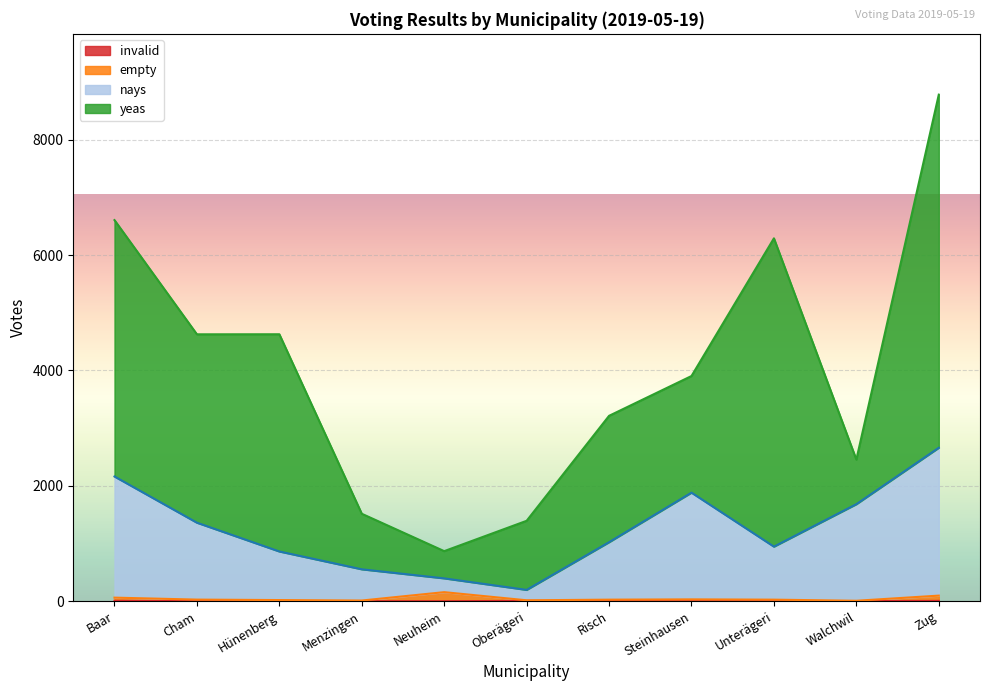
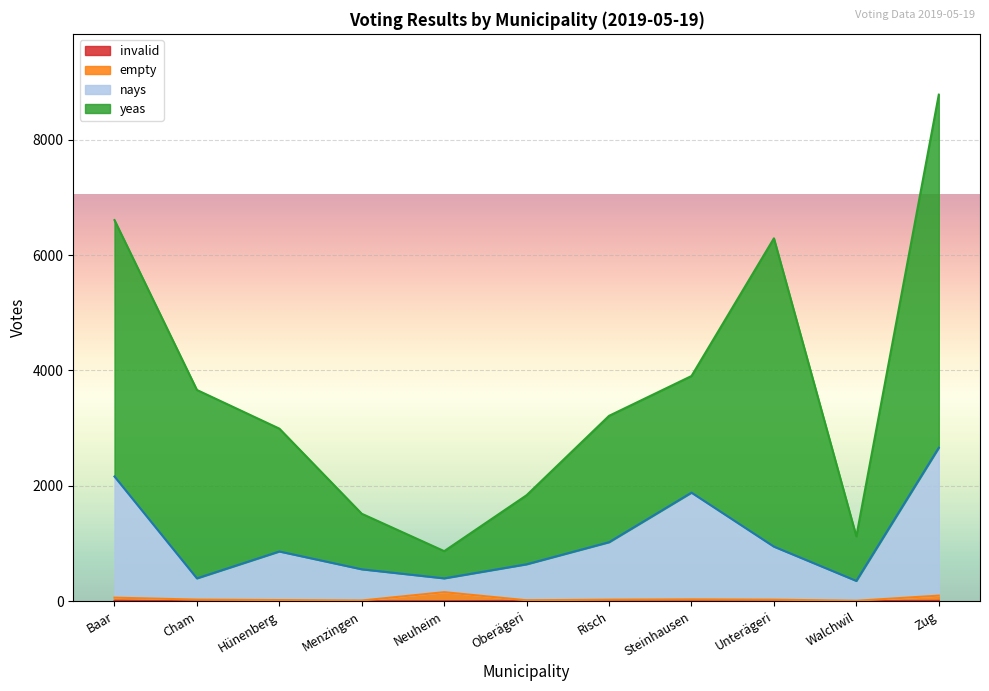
  {
    "invalid": {
      "Baar": 0,
      "Neuheim": 0,
      "Zug": 0
    },
    "empty": {
      "Baar": 100,
      "Neuheim": 200,
      "Zug": 100
    },
    "nays": {
      "Baar": 2100,
-     "Cham": 1300,
+     "Cham": 400,
      "Hünenberg": 800,
      "Menzingen": 500,
      "Neuheim": 200,
-     "Oberägeri": 200,
+     "Oberägeri": 600,
      "Risch": 1000,
      "Steinhausen": 1900,
      "Unterägeri": 900,
-     "Walchwil": 1700,
+     "Walchwil": 300,
      "Zug": 2600
    },
    "yeas": {
      "Baar": 4400,
      "Cham": 3300,
-     "Hünenberg": 3800,
+     "Hünenberg": 2100,
      "Menzingen": 1000,
      "Neuheim": 500,
      "Oberägeri": 1200,
      "Risch": 2200,
      "Steinhausen": 2000,
      "Unterägeri": 5300,
      "Walchwil": 800,
      "Zug": 6100
    }
  }
